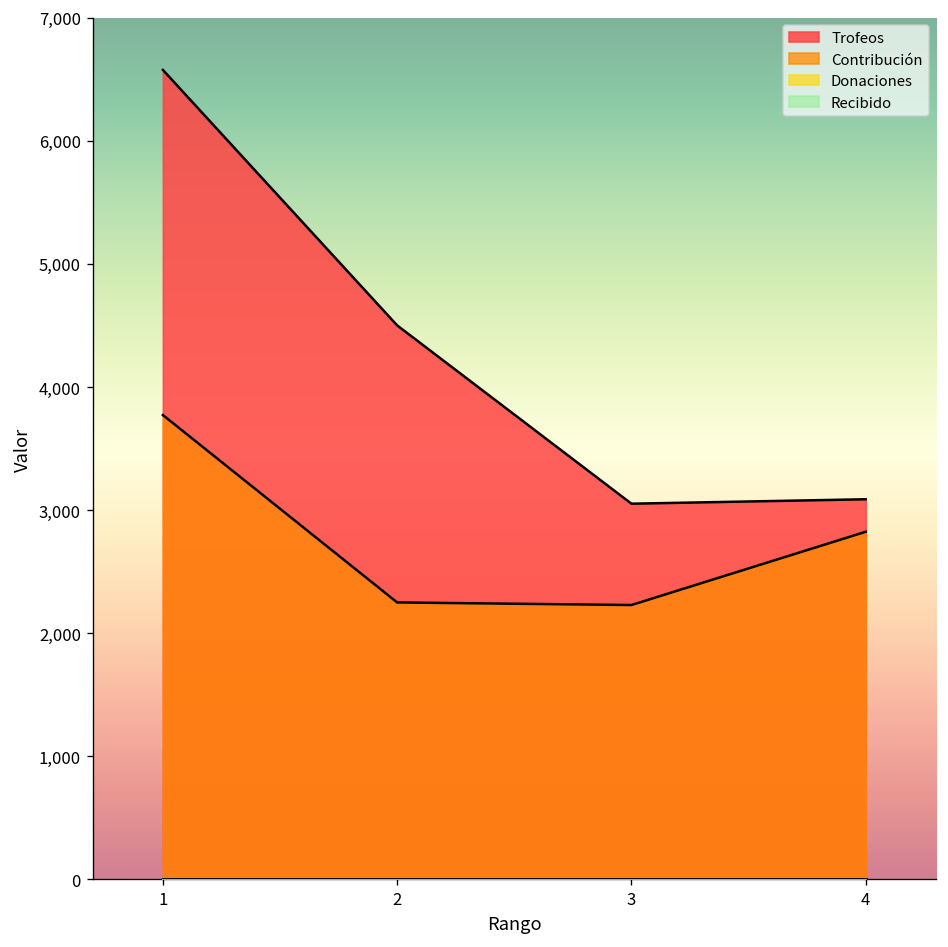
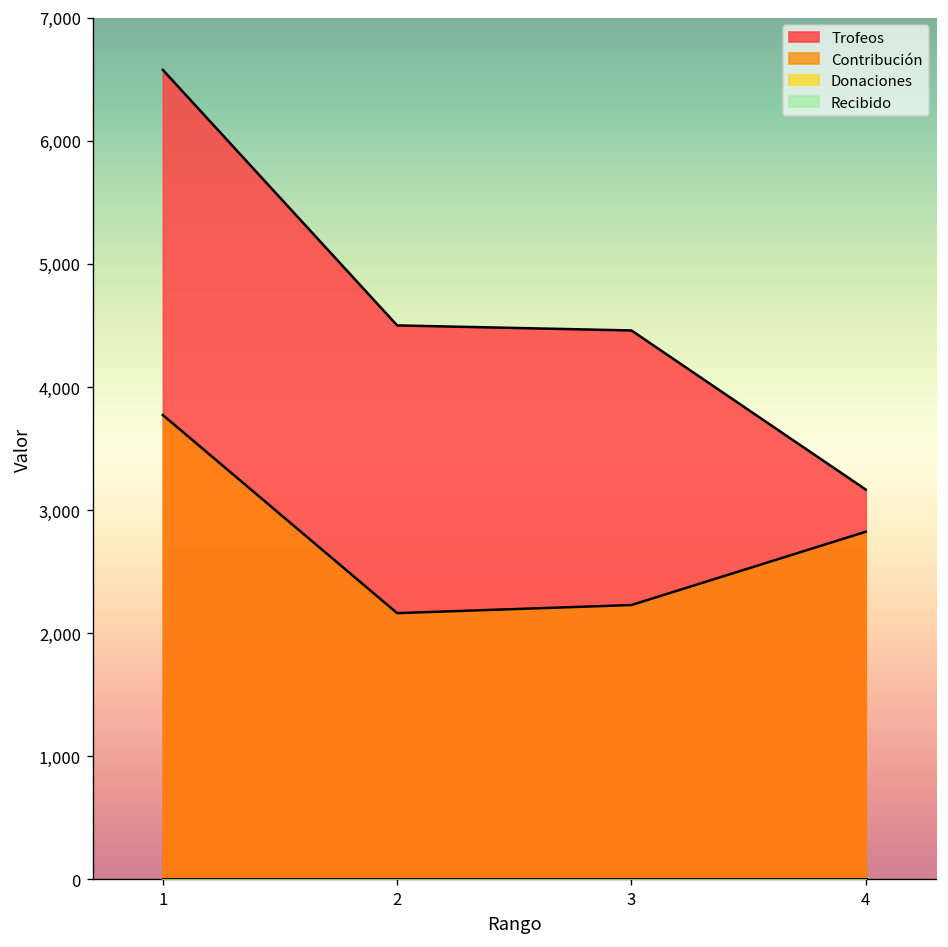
  {
    "Trofeos": {
      "1": "6,580",
      "2": "4,500",
-     "3": "3,050",
-     "4": "3,090"
+     "3": "4,460",
+     "4": "3,170"
    },
    "Contribución": {
      "1": "3,770",
-     "2": "2,250",
+     "2": "2,160",
      "3": "2,230",
      "4": "2,820"
    },
    "Recibido": {
      "1": "0",
      "2": "0",
      "3": "0",
      "4": "0"
    }
  }
